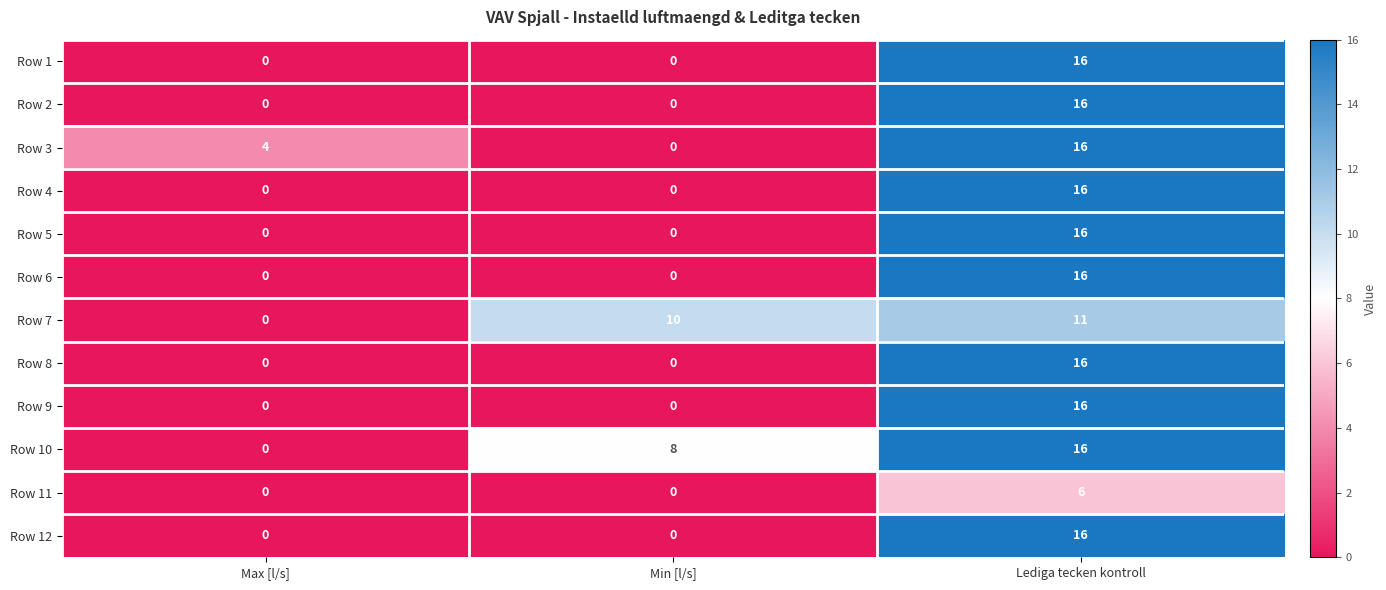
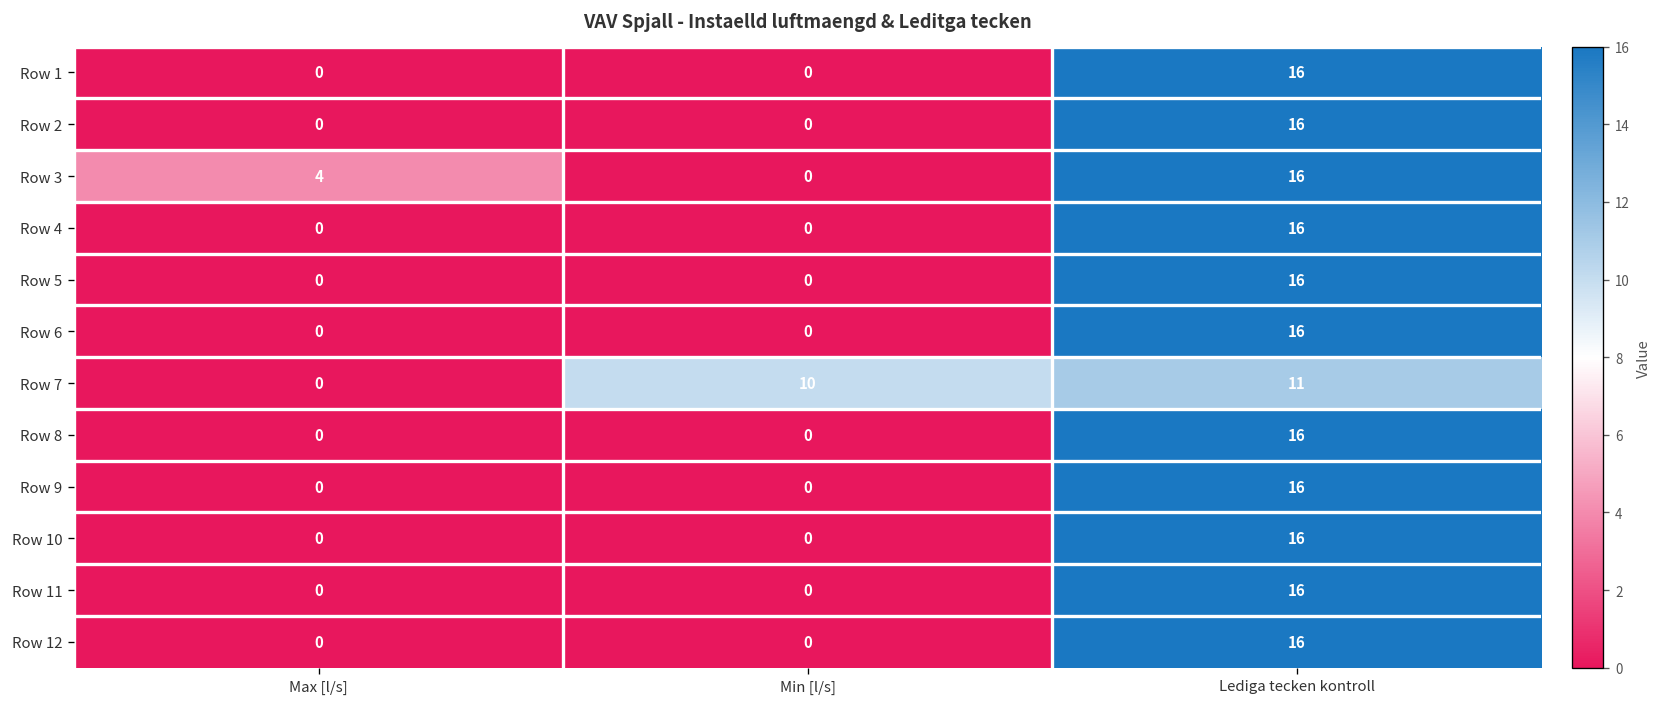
  {
    "Row 1": {
      "Max [l/s]": 0,
      "Min [l/s]": 0,
      "Lediga tecken kontroll": 16
    },
    "Row 2": {
      "Max [l/s]": 0,
      "Min [l/s]": 0,
      "Lediga tecken kontroll": 16
    },
    "Row 3": {
      "Max [l/s]": 4,
      "Min [l/s]": 0,
      "Lediga tecken kontroll": 16
    },
    "Row 4": {
      "Max [l/s]": 0,
      "Min [l/s]": 0,
      "Lediga tecken kontroll": 16
    },
    "Row 5": {
      "Max [l/s]": 0,
      "Min [l/s]": 0,
      "Lediga tecken kontroll": 16
    },
    "Row 6": {
      "Max [l/s]": 0,
      "Min [l/s]": 0,
      "Lediga tecken kontroll": 16
    },
    "Row 7": {
      "Max [l/s]": 0,
      "Min [l/s]": 10,
      "Lediga tecken kontroll": 11
    },
    "Row 8": {
      "Max [l/s]": 0,
      "Min [l/s]": 0,
      "Lediga tecken kontroll": 16
    },
    "Row 9": {
      "Max [l/s]": 0,
      "Min [l/s]": 0,
      "Lediga tecken kontroll": 16
    },
    "Row 10": {
      "Max [l/s]": 0,
-     "Min [l/s]": 8,
+     "Min [l/s]": 0,
      "Lediga tecken kontroll": 16
    },
    "Row 11": {
      "Max [l/s]": 0,
      "Min [l/s]": 0,
-     "Lediga tecken kontroll": 6
+     "Lediga tecken kontroll": 16
    },
    "Row 12": {
      "Max [l/s]": 0,
      "Min [l/s]": 0,
      "Lediga tecken kontroll": 16
    }
  }
